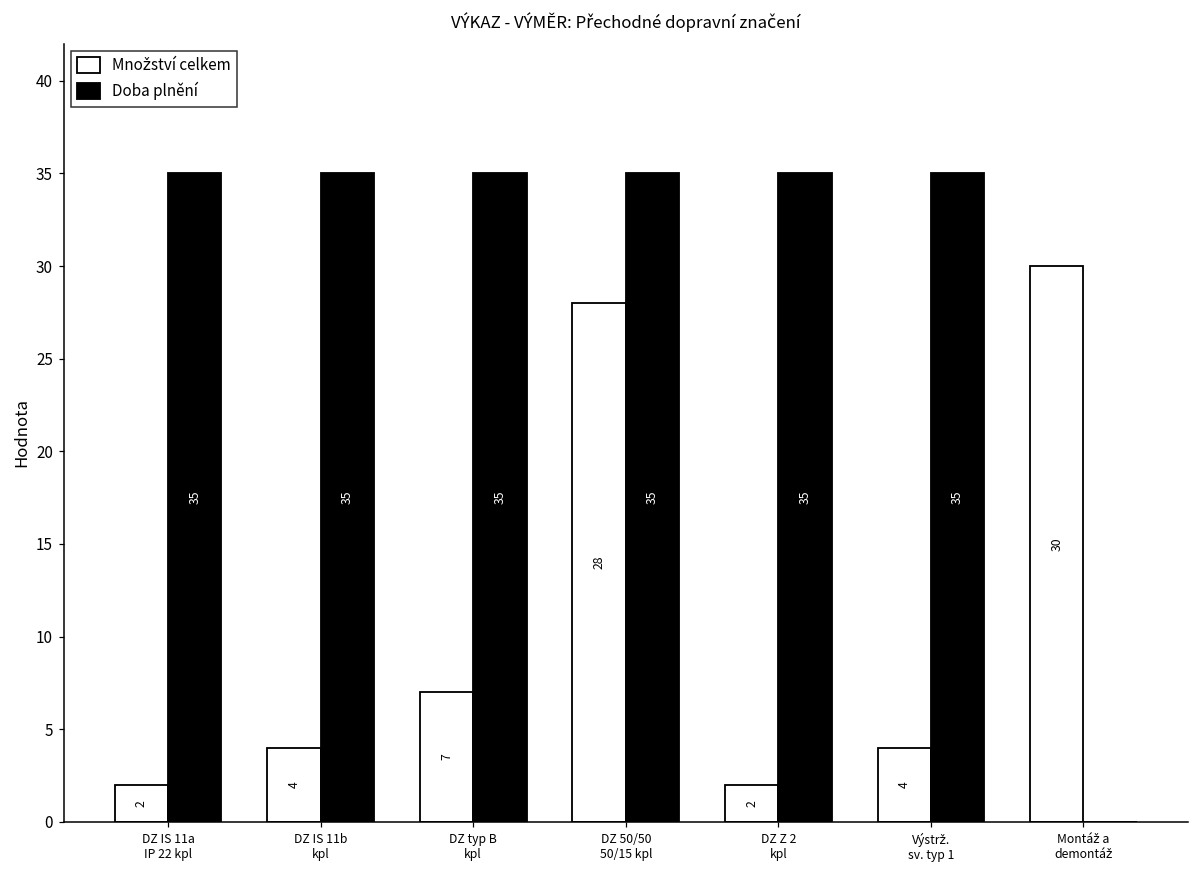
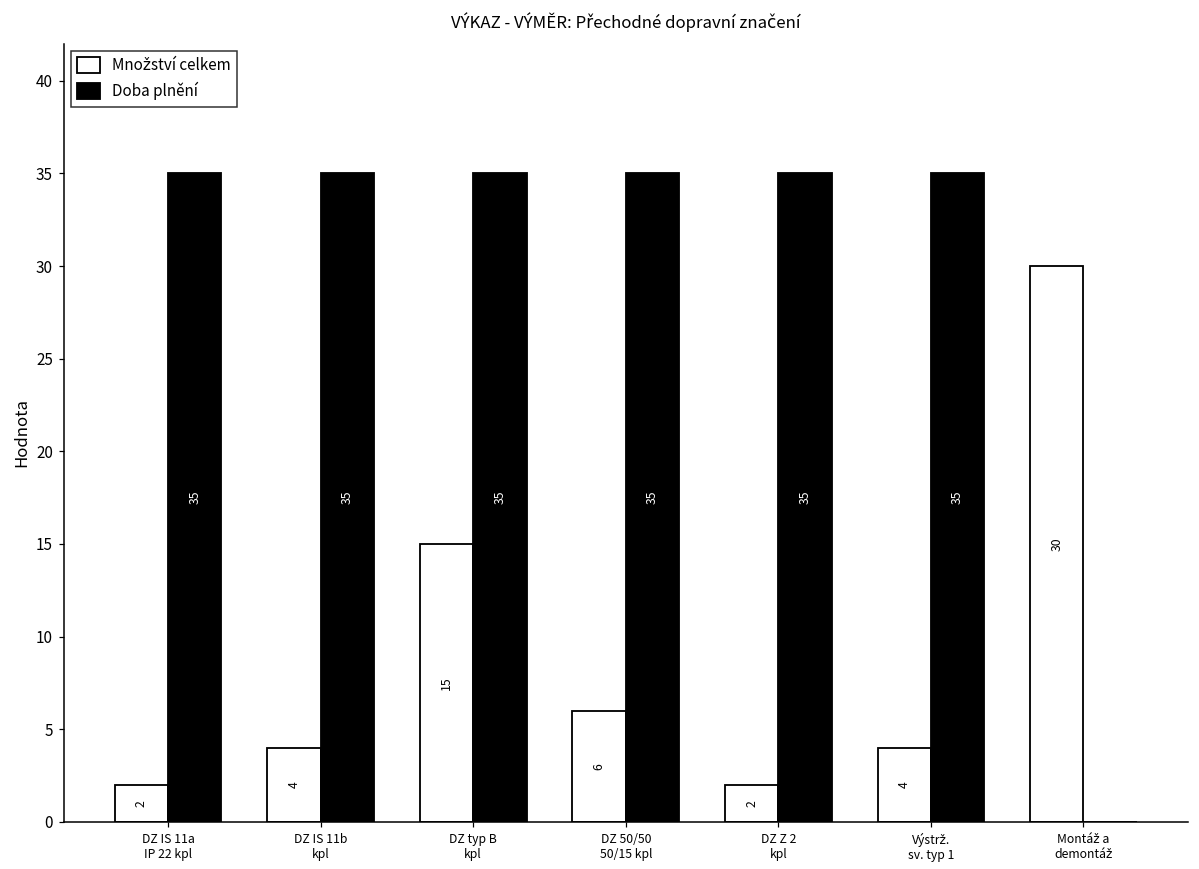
  {
    "Množství celkem": {
      "DZ IS 11a IP 22 kpl": 2,
      "DZ IS 11b kpl": 4,
-     "DZ typ B kpl": 7,
-     "DZ 50/50 50/15 kpl": 28,
+     "DZ typ B kpl": 15,
+     "DZ 50/50 50/15 kpl": 6,
      "DZ Z 2 kpl": 2,
      "Výstrž. sv. typ 1": 4,
      "Montáž a demontáž": 30
    },
    "Doba plnění": {
      "DZ IS 11a IP 22 kpl": 35,
      "DZ IS 11b kpl": 35,
      "DZ typ B kpl": 35,
      "DZ 50/50 50/15 kpl": 35,
      "DZ Z 2 kpl": 35,
      "Výstrž. sv. typ 1": 35
    }
  }
